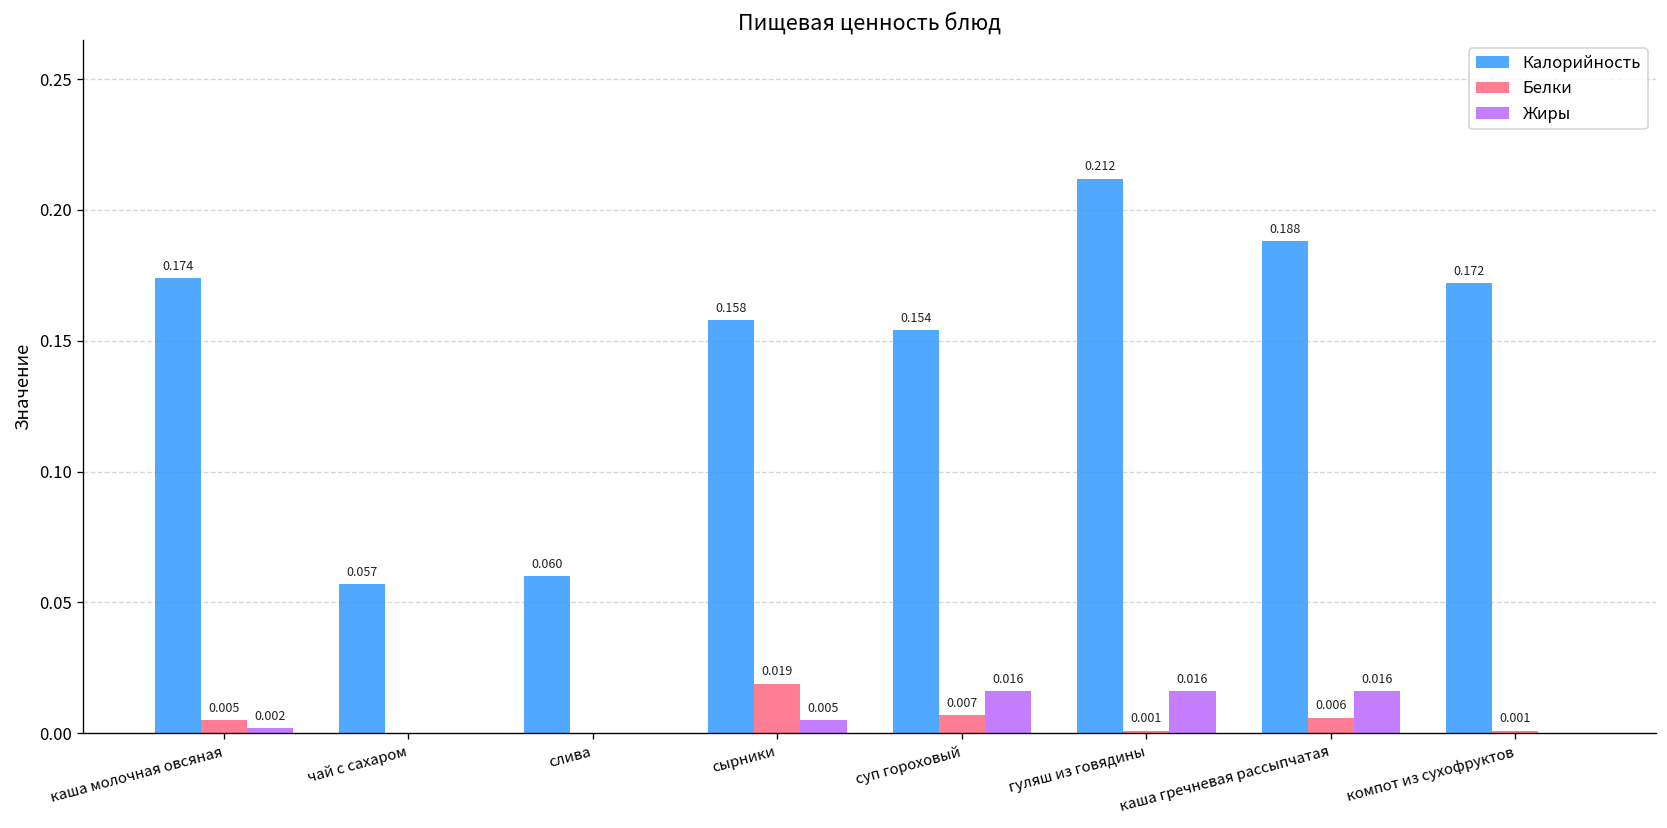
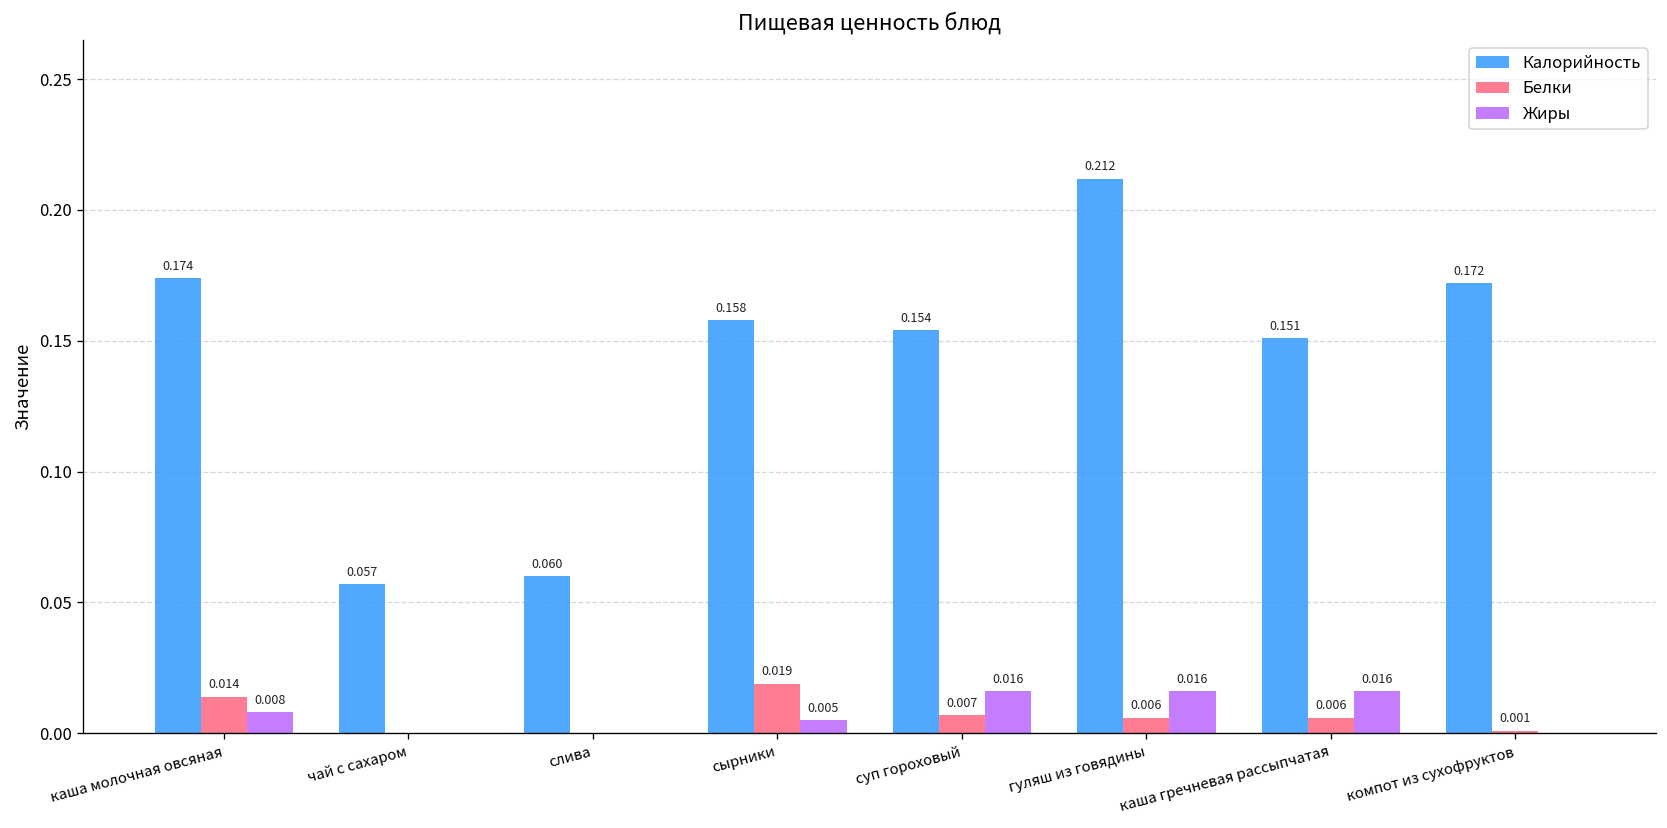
  {
    "Калорийность": {
      "каша молочная овсяная": 0.174,
      "чай с сахаром": 0.057,
      "слива": 0.060,
      "сырники": 0.158,
      "суп гороховый": 0.154,
      "гуляш из говядины": 0.212,
-     "каша гречневая рассыпчатая": 0.188,
+     "каша гречневая рассыпчатая": 0.151,
      "компот из сухофруктов": 0.172
    },
    "Белки": {
-     "каша молочная овсяная": 0.005,
+     "каша молочная овсяная": 0.014,
      "сырники": 0.019,
      "суп гороховый": 0.007,
-     "гуляш из говядины": 0.001,
+     "гуляш из говядины": 0.006,
      "каша гречневая рассыпчатая": 0.006,
      "компот из сухофруктов": 0.001
    },
    "Жиры": {
-     "каша молочная овсяная": 0.002,
+     "каша молочная овсяная": 0.008,
      "сырники": 0.005,
      "суп гороховый": 0.016,
      "гуляш из говядины": 0.016,
      "каша гречневая рассыпчатая": 0.016
    }
  }
